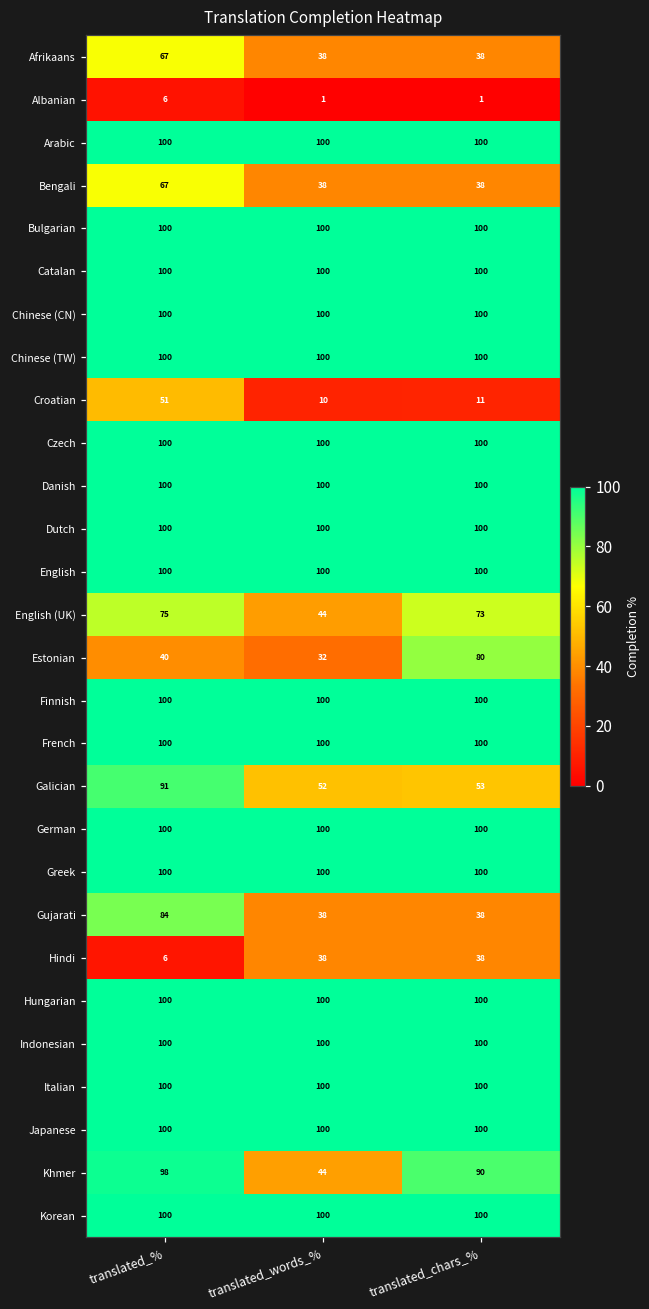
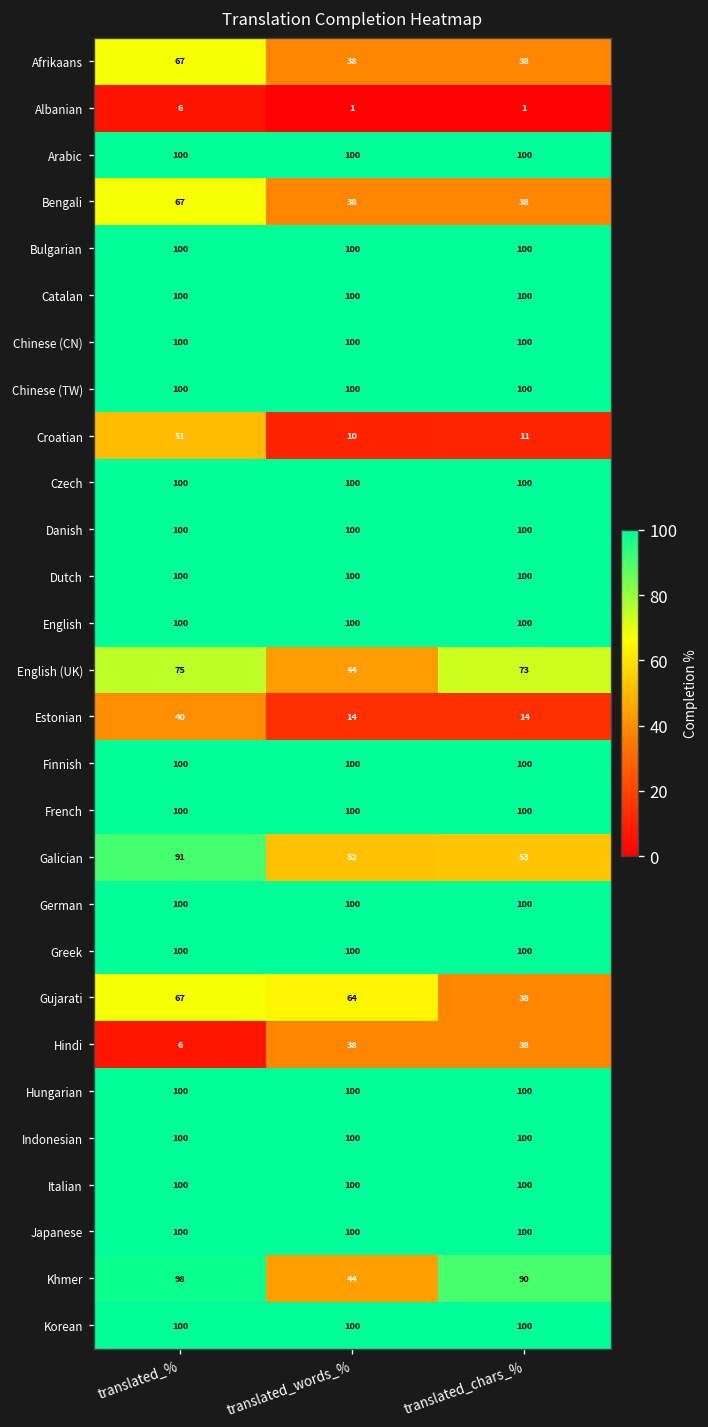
  {
    "Afrikaans": {
      "translated_%": 67,
      "translated_words_%": 38,
      "translated_chars_%": 38
    },
    "Albanian": {
      "translated_%": 6,
      "translated_words_%": 1,
      "translated_chars_%": 1
    },
    "Arabic": {
      "translated_%": 100,
      "translated_words_%": 100,
      "translated_chars_%": 100
    },
    "Bengali": {
      "translated_%": 67,
      "translated_words_%": 38,
      "translated_chars_%": 38
    },
    "Bulgarian": {
      "translated_%": 100,
      "translated_words_%": 100,
      "translated_chars_%": 100
    },
    "Catalan": {
      "translated_%": 100,
      "translated_words_%": 100,
      "translated_chars_%": 100
    },
    "Chinese (CN)": {
      "translated_%": 100,
      "translated_words_%": 100,
      "translated_chars_%": 100
    },
    "Chinese (TW)": {
      "translated_%": 100,
      "translated_words_%": 100,
      "translated_chars_%": 100
    },
    "Croatian": {
      "translated_%": 51,
      "translated_words_%": 10,
      "translated_chars_%": 11
    },
    "Czech": {
      "translated_%": 100,
      "translated_words_%": 100,
      "translated_chars_%": 100
    },
    "Danish": {
      "translated_%": 100,
      "translated_words_%": 100,
      "translated_chars_%": 100
    },
    "Dutch": {
      "translated_%": 100,
      "translated_words_%": 100,
      "translated_chars_%": 100
    },
    "English": {
      "translated_%": 100,
      "translated_words_%": 100,
      "translated_chars_%": 100
    },
    "English (UK)": {
      "translated_%": 75,
      "translated_words_%": 44,
      "translated_chars_%": 73
    },
    "Estonian": {
      "translated_%": 40,
-     "translated_words_%": 32,
-     "translated_chars_%": 80
+     "translated_words_%": 14,
+     "translated_chars_%": 14
    },
    "Finnish": {
      "translated_%": 100,
      "translated_words_%": 100,
      "translated_chars_%": 100
    },
    "French": {
      "translated_%": 100,
      "translated_words_%": 100,
      "translated_chars_%": 100
    },
    "Galician": {
      "translated_%": 91,
      "translated_words_%": 52,
      "translated_chars_%": 53
    },
    "German": {
      "translated_%": 100,
      "translated_words_%": 100,
      "translated_chars_%": 100
    },
    "Greek": {
      "translated_%": 100,
      "translated_words_%": 100,
      "translated_chars_%": 100
    },
    "Gujarati": {
-     "translated_%": 84,
-     "translated_words_%": 38,
+     "translated_%": 67,
+     "translated_words_%": 64,
      "translated_chars_%": 38
    },
    "Hindi": {
      "translated_%": 6,
      "translated_words_%": 38,
      "translated_chars_%": 38
    },
    "Hungarian": {
      "translated_%": 100,
      "translated_words_%": 100,
      "translated_chars_%": 100
    },
    "Indonesian": {
      "translated_%": 100,
      "translated_words_%": 100,
      "translated_chars_%": 100
    },
    "Italian": {
      "translated_%": 100,
      "translated_words_%": 100,
      "translated_chars_%": 100
    },
    "Japanese": {
      "translated_%": 100,
      "translated_words_%": 100,
      "translated_chars_%": 100
    },
    "Khmer": {
      "translated_%": 98,
      "translated_words_%": 44,
      "translated_chars_%": 90
    },
    "Korean": {
      "translated_%": 100,
      "translated_words_%": 100,
      "translated_chars_%": 100
    }
  }
